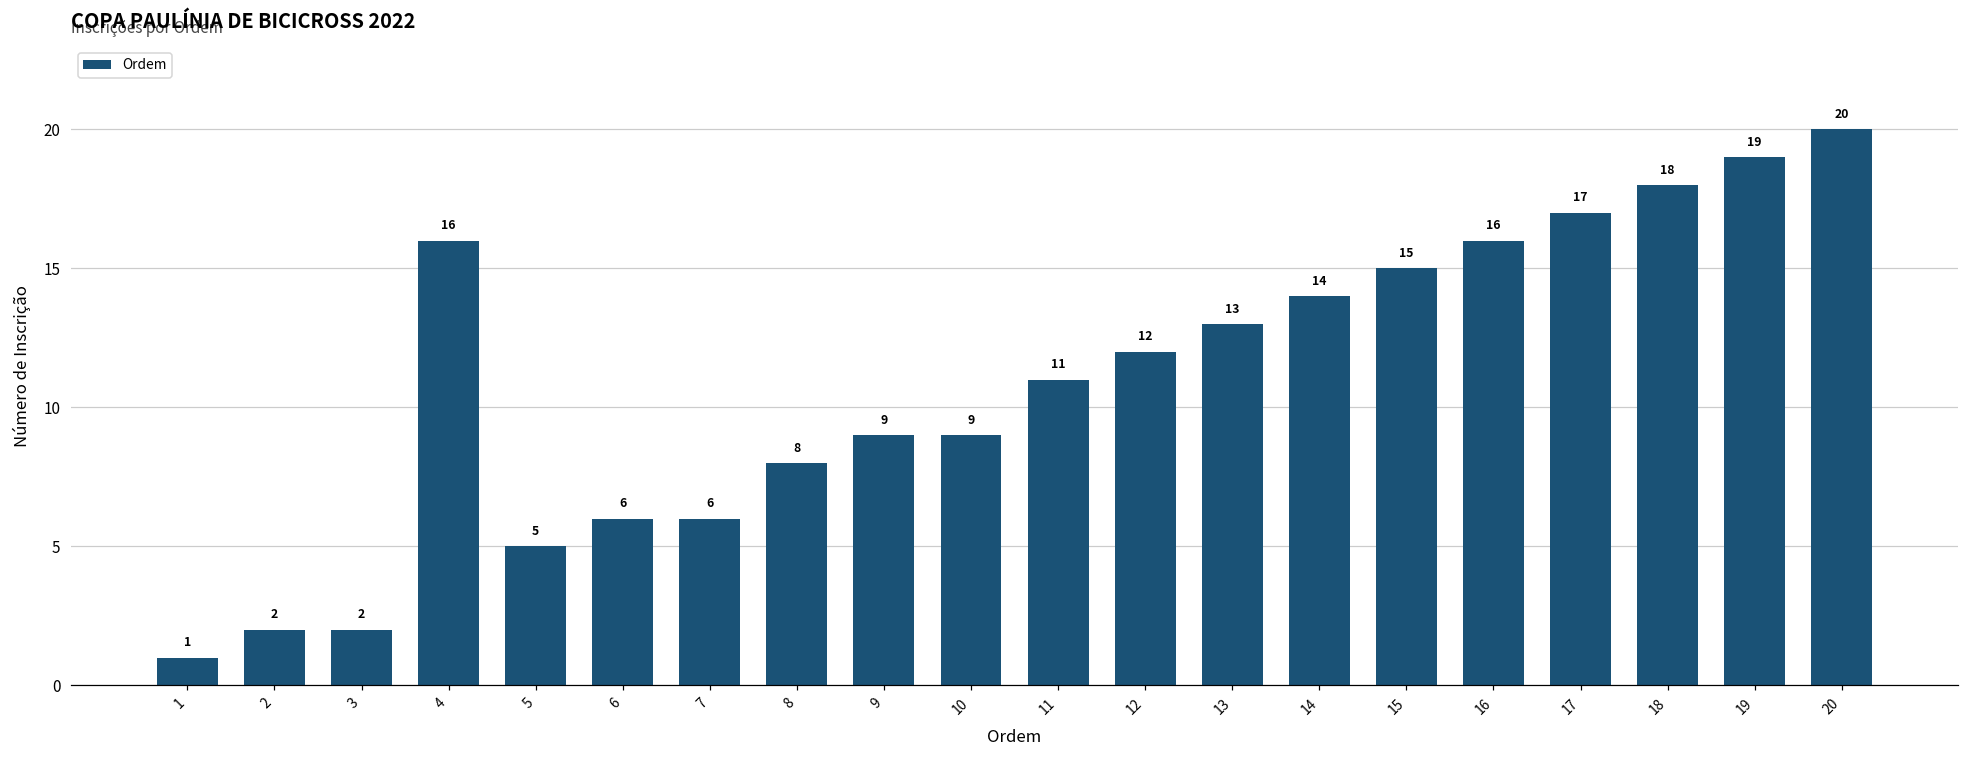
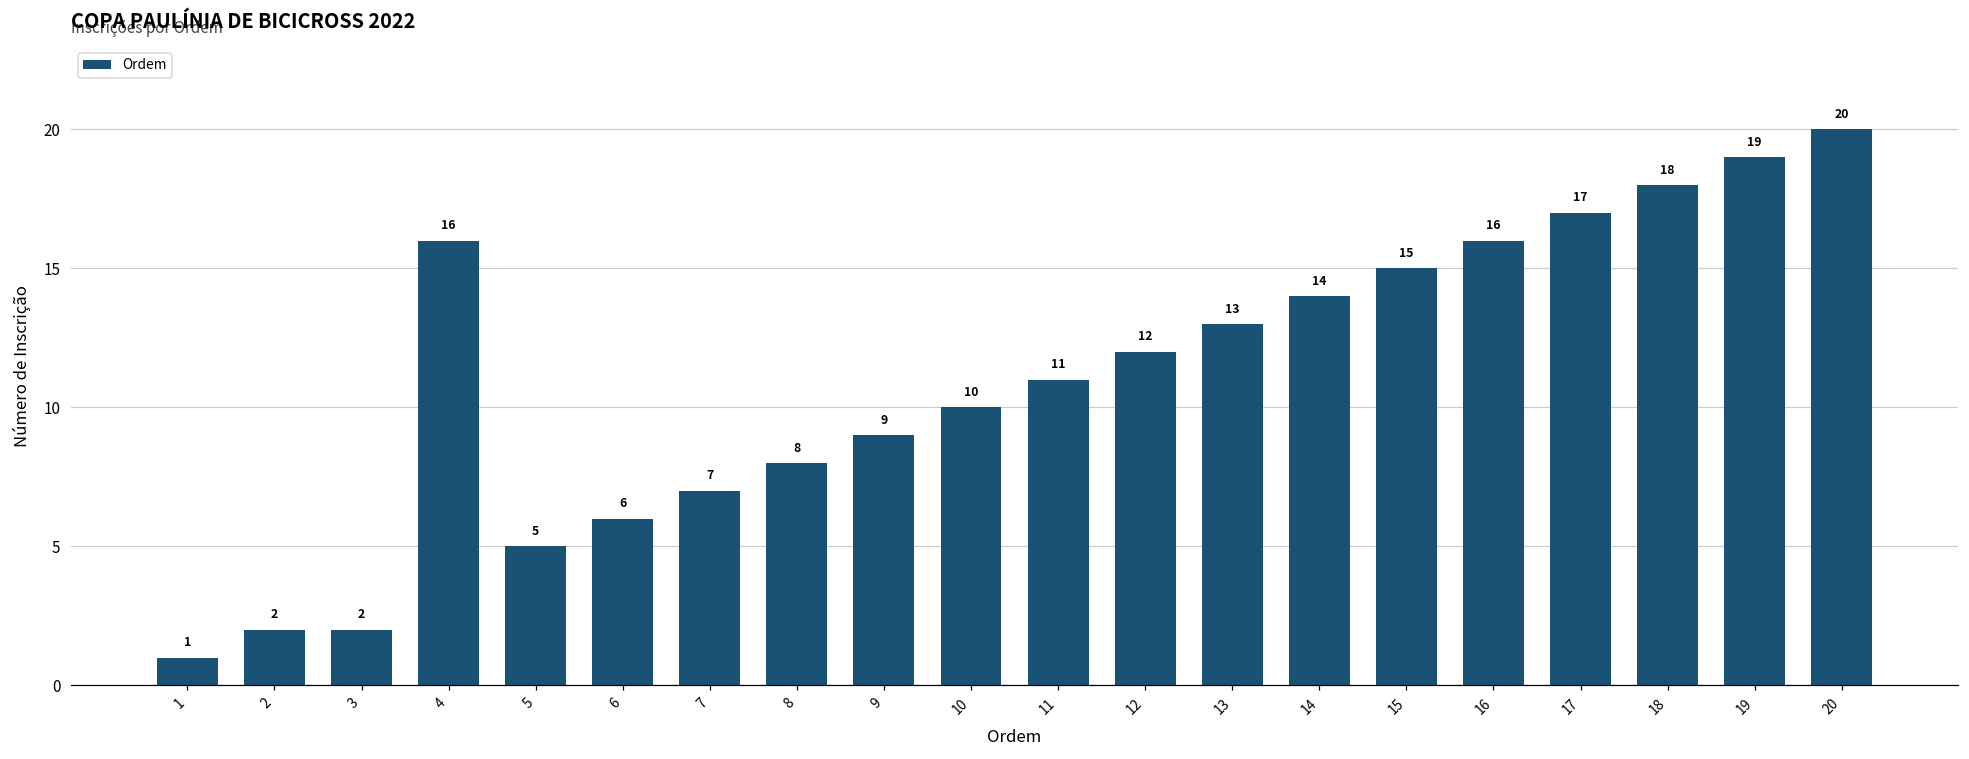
  {
    "1": 1,
    "2": 2,
    "3": 2,
    "4": 16,
    "5": 5,
    "6": 6,
-   "7": 6,
+   "7": 7,
    "8": 8,
    "9": 9,
-   "10": 9,
+   "10": 10,
    "11": 11,
    "12": 12,
    "13": 13,
    "14": 14,
    "15": 15,
    "16": 16,
    "17": 17,
    "18": 18,
    "19": 19,
    "20": 20
  }
